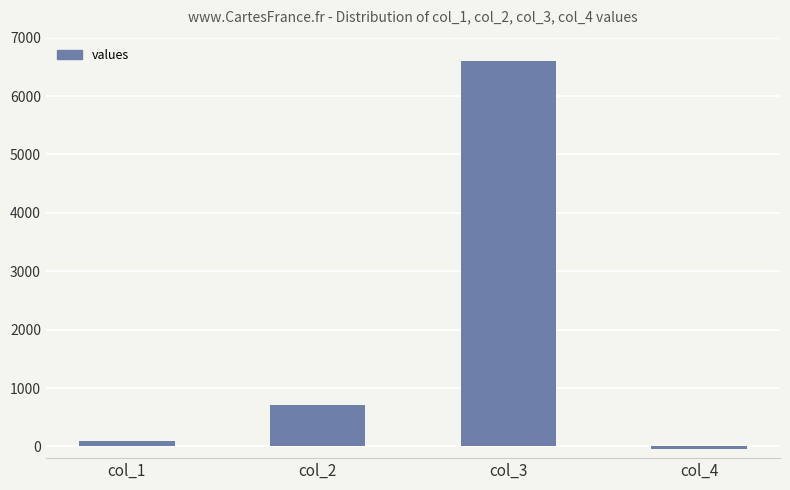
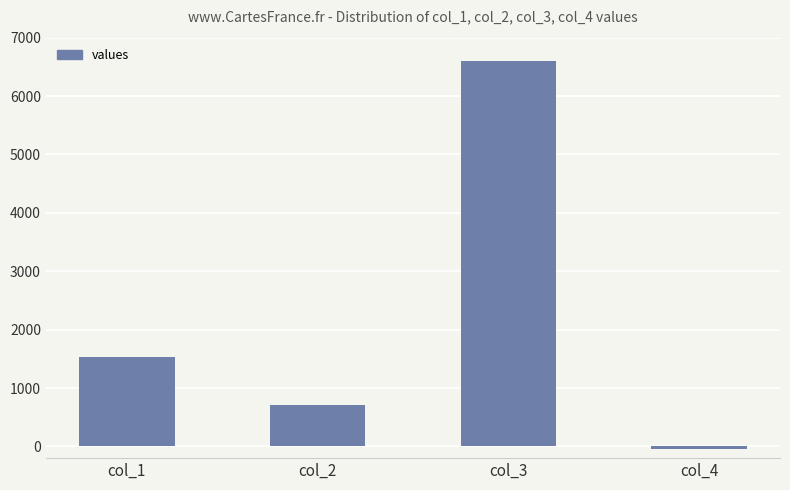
  {
-   "col_1": 100,
+   "col_1": 1500,
    "col_2": 700,
    "col_3": 6600
  }
